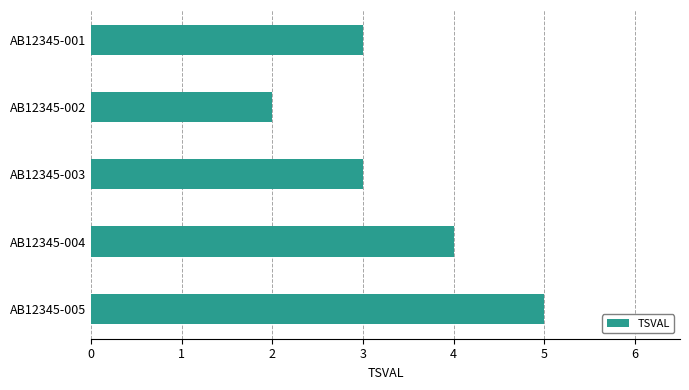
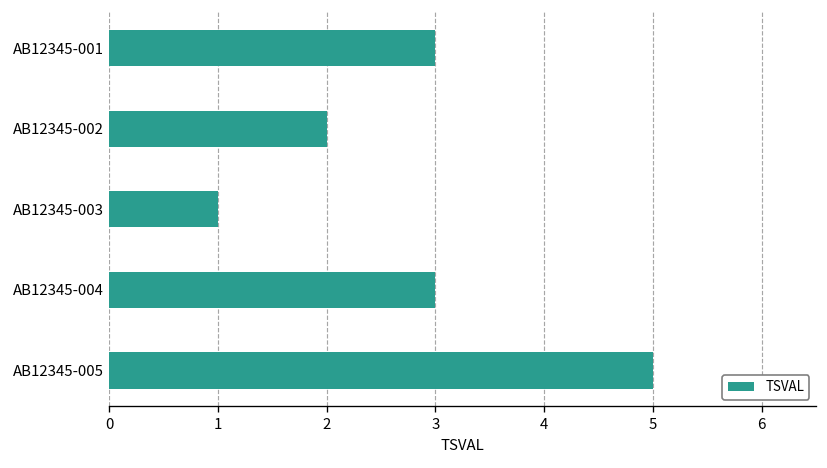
  {
    "AB12345-001": 3,
    "AB12345-002": 2,
-   "AB12345-003": 3,
-   "AB12345-004": 4,
+   "AB12345-003": 1,
+   "AB12345-004": 3,
    "AB12345-005": 5
  }
